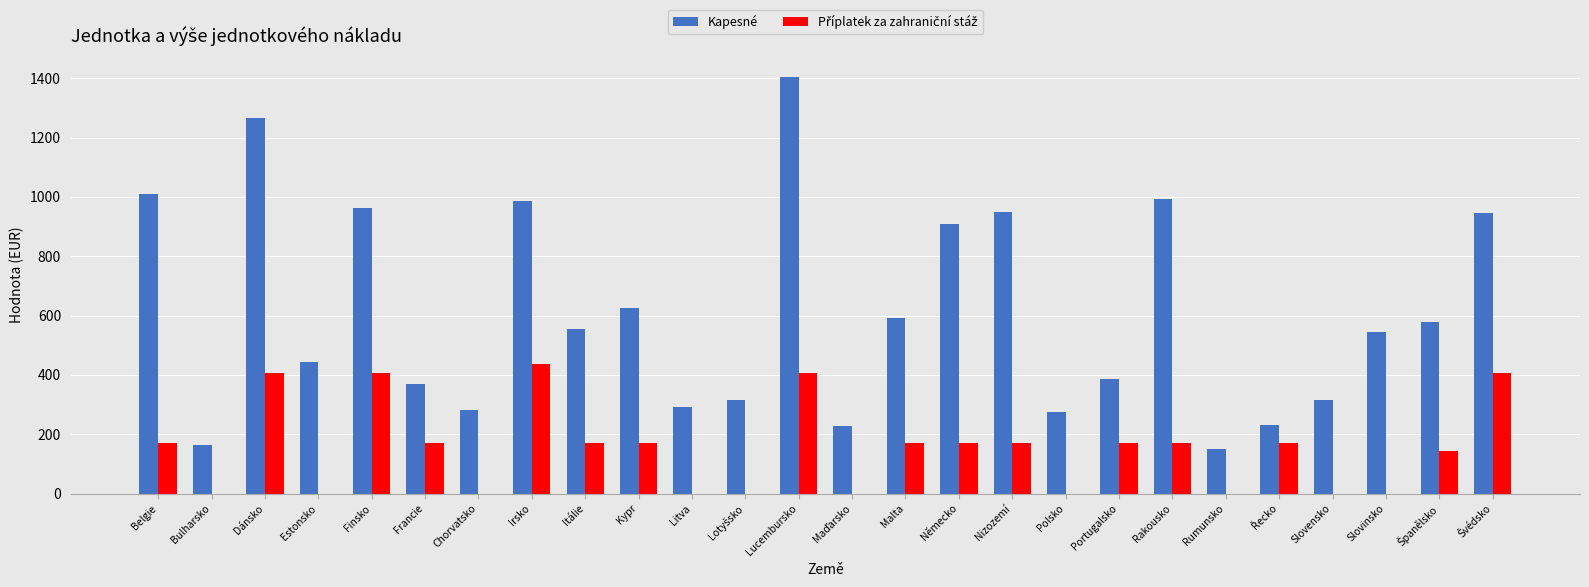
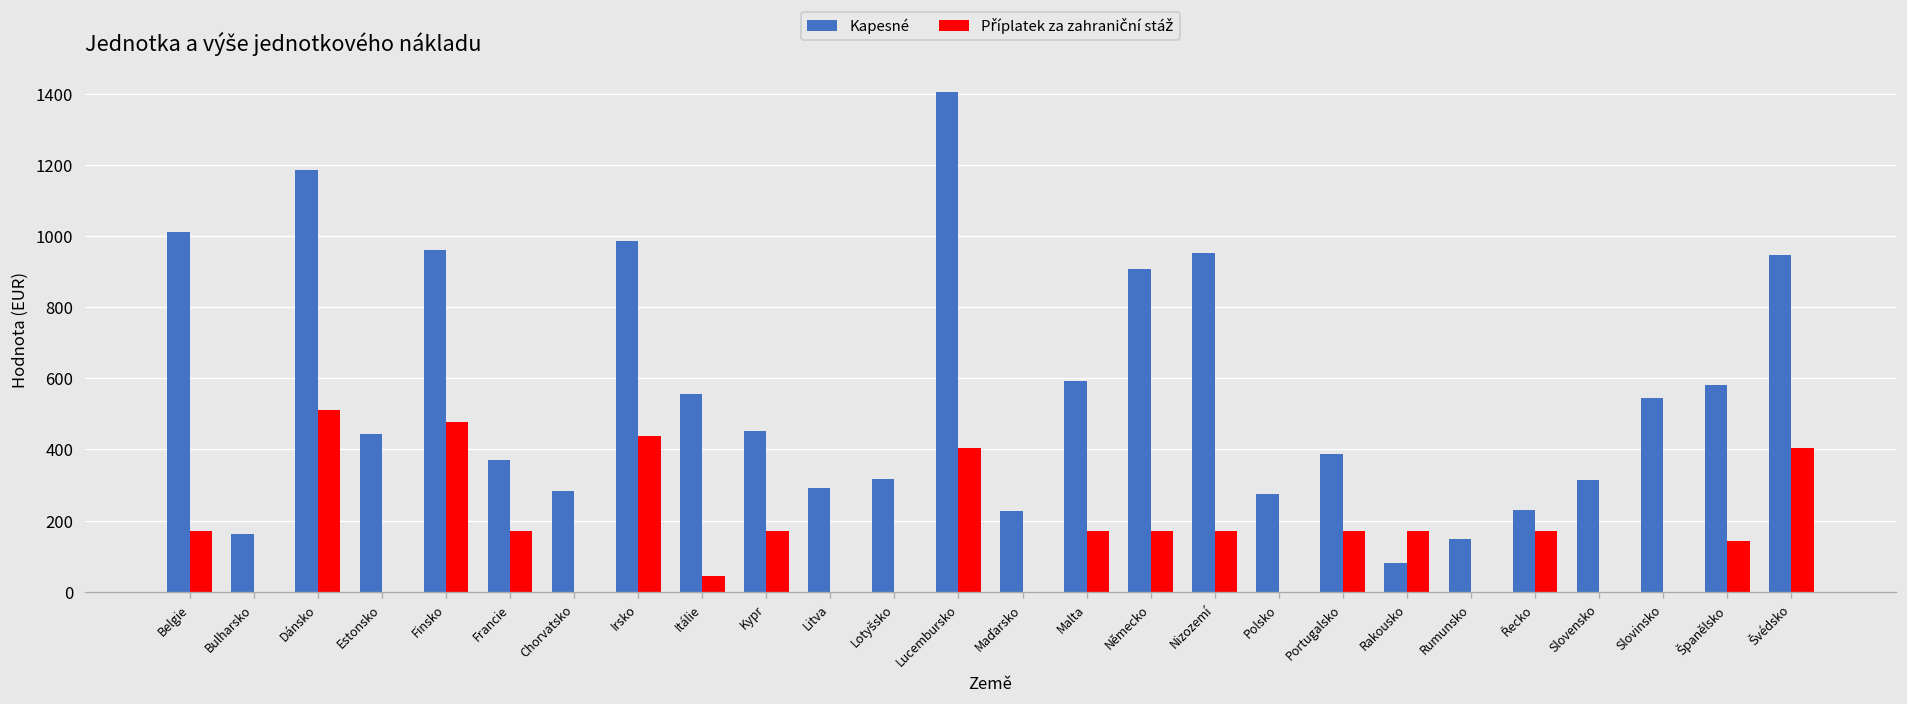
  {
    "Kapesné": {
      "Belgie": 1010,
      "Bulharsko": 160,
-     "Dánsko": 1270,
+     "Dánsko": 1190,
      "Estonsko": 440,
      "Finsko": 960,
      "Francie": 370,
      "Chorvatsko": 280,
      "Irsko": 990,
      "Itálie": 560,
-     "Kypr": 630,
+     "Kypr": 450,
      "Litva": 290,
      "Lotyšsko": 320,
      "Lucembursko": 1400,
      "Maďarsko": 230,
      "Malta": 590,
      "Německo": 910,
      "Nizozemí": 950,
      "Polsko": 280,
      "Portugalsko": 390,
-     "Rakousko": 990,
+     "Rakousko": 80,
      "Rumunsko": 150,
      "Řecko": 230,
      "Slovensko": 310,
      "Slovinsko": 540,
      "Španělsko": 580,
      "Švédsko": 950
    },
    "Příplatek za zahraniční stáž": {
      "Belgie": 170,
      "Bulharsko": 0,
-     "Dánsko": 400,
+     "Dánsko": 510,
      "Estonsko": 0,
-     "Finsko": 400,
+     "Finsko": 480,
      "Francie": 170,
      "Chorvatsko": 0,
      "Irsko": 440,
-     "Itálie": 170,
+     "Itálie": 40,
      "Kypr": 170,
      "Litva": 0,
      "Lotyšsko": 0,
      "Lucembursko": 400,
      "Maďarsko": 0,
      "Malta": 170,
      "Německo": 170,
      "Nizozemí": 170,
      "Polsko": 0,
      "Portugalsko": 170,
      "Rakousko": 170,
      "Rumunsko": 0,
      "Řecko": 170,
      "Slovensko": 0,
      "Slovinsko": 0,
      "Španělsko": 140,
      "Švédsko": 400
    }
  }
